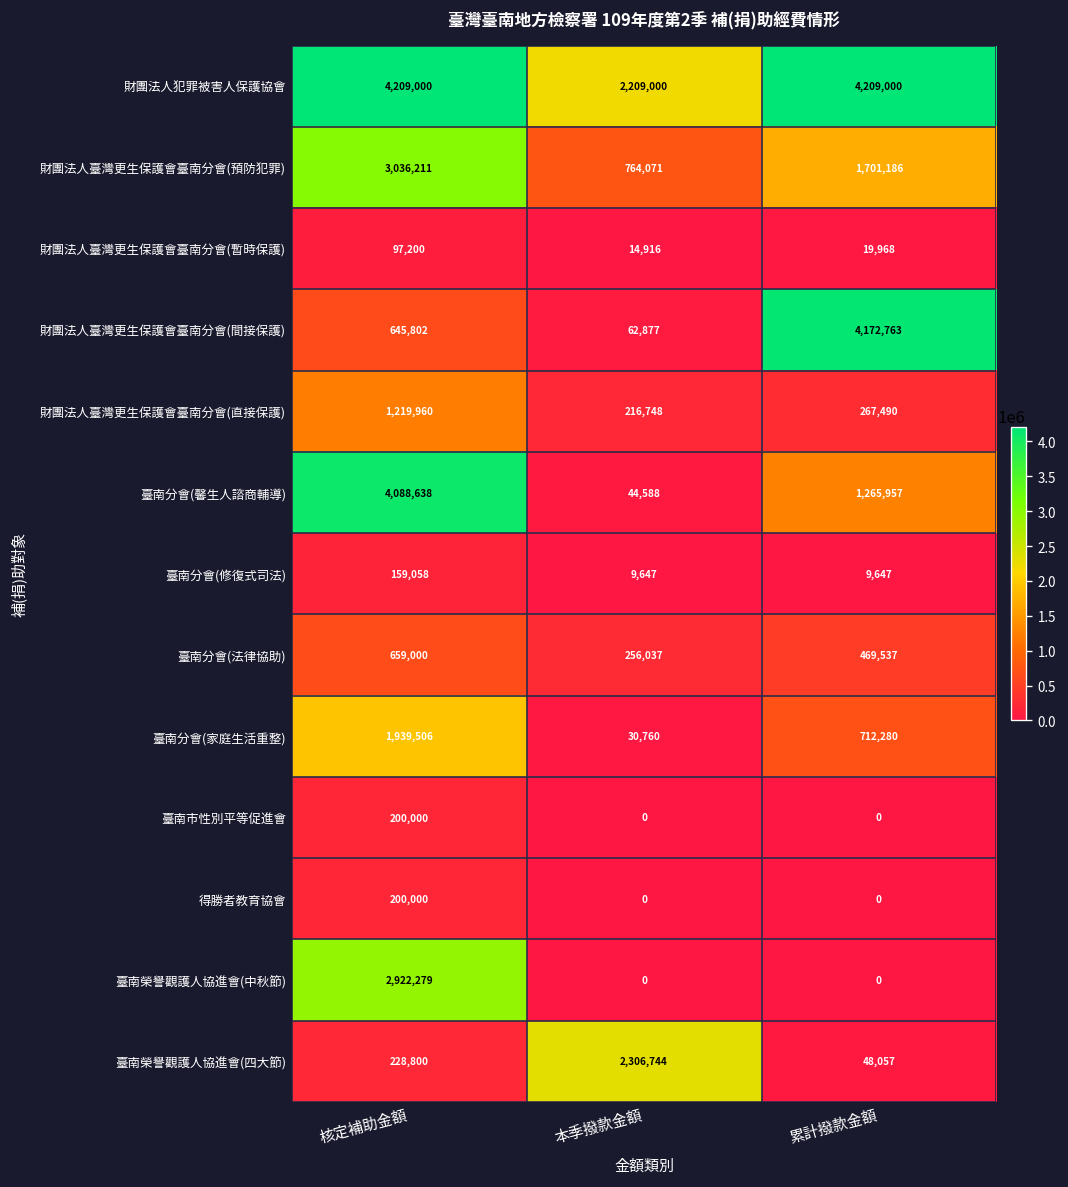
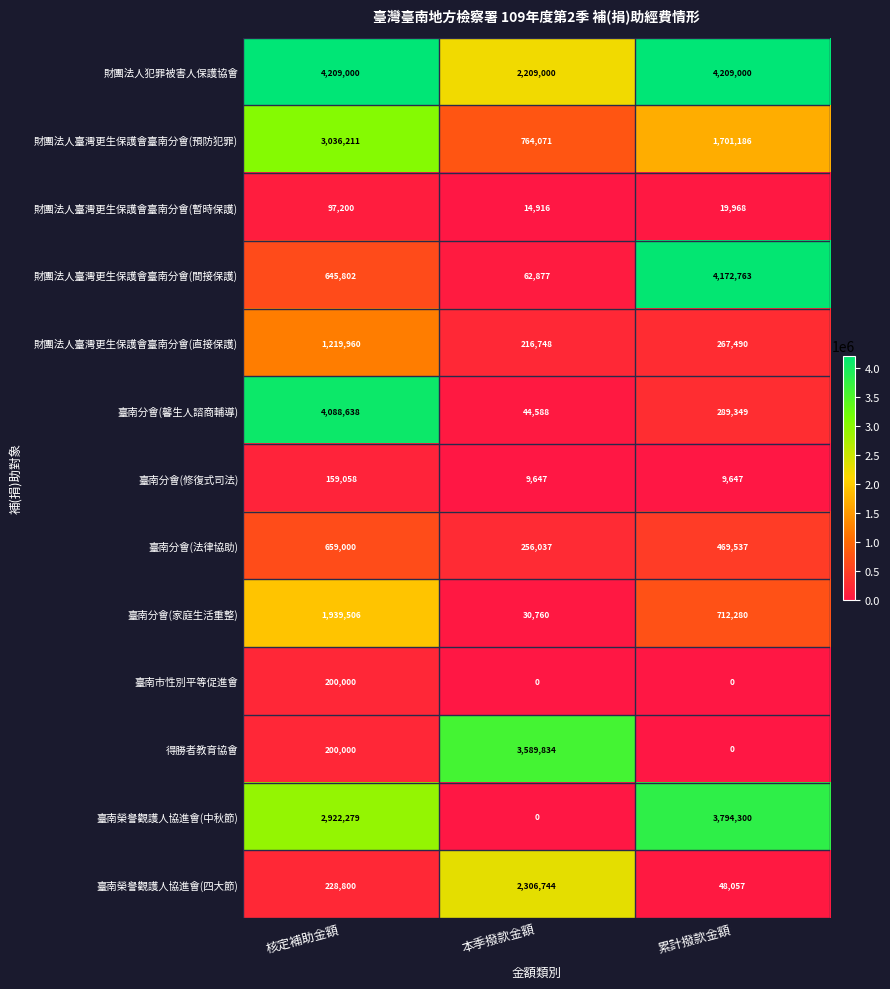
  {
    "財團法人犯罪被害人保護協會": {
      "核定補助金額": "4,209,000",
      "本季撥款金額": "2,209,000",
      "累計撥款金額": "4,209,000"
    },
    "財團法人臺灣更生保護會臺南分會(預防犯罪)": {
      "核定補助金額": "3,036,211",
      "本季撥款金額": "764,071",
      "累計撥款金額": "1,701,186"
    },
    "財團法人臺灣更生保護會臺南分會(暫時保護)": {
      "核定補助金額": "97,200",
      "本季撥款金額": "14,916",
      "累計撥款金額": "19,968"
    },
    "財團法人臺灣更生保護會臺南分會(間接保護)": {
      "核定補助金額": "645,802",
      "本季撥款金額": "62,877",
      "累計撥款金額": "4,172,763"
    },
    "財團法人臺灣更生保護會臺南分會(直接保護)": {
      "核定補助金額": "1,219,960",
      "本季撥款金額": "216,748",
      "累計撥款金額": "267,490"
    },
    "臺南分會(馨生人諮商輔導)": {
      "核定補助金額": "4,088,638",
      "本季撥款金額": "44,588",
-     "累計撥款金額": "1,265,957"
+     "累計撥款金額": "289,349"
    },
    "臺南分會(修復式司法)": {
      "核定補助金額": "159,058",
      "本季撥款金額": "9,647",
      "累計撥款金額": "9,647"
    },
    "臺南分會(法律協助)": {
      "核定補助金額": "659,000",
      "本季撥款金額": "256,037",
      "累計撥款金額": "469,537"
    },
    "臺南分會(家庭生活重整)": {
      "核定補助金額": "1,939,506",
      "本季撥款金額": "30,760",
      "累計撥款金額": "712,280"
    },
    "臺南市性別平等促進會": {
      "核定補助金額": "200,000",
      "本季撥款金額": "0",
      "累計撥款金額": "0"
    },
    "得勝者教育協會": {
      "核定補助金額": "200,000",
-     "本季撥款金額": "0",
+     "本季撥款金額": "3,589,834",
      "累計撥款金額": "0"
    },
    "臺南榮譽觀護人協進會(中秋節)": {
      "核定補助金額": "2,922,279",
      "本季撥款金額": "0",
-     "累計撥款金額": "0"
+     "累計撥款金額": "3,794,300"
    },
    "臺南榮譽觀護人協進會(四大節)": {
      "核定補助金額": "228,800",
      "本季撥款金額": "2,306,744",
      "累計撥款金額": "48,057"
    }
  }
